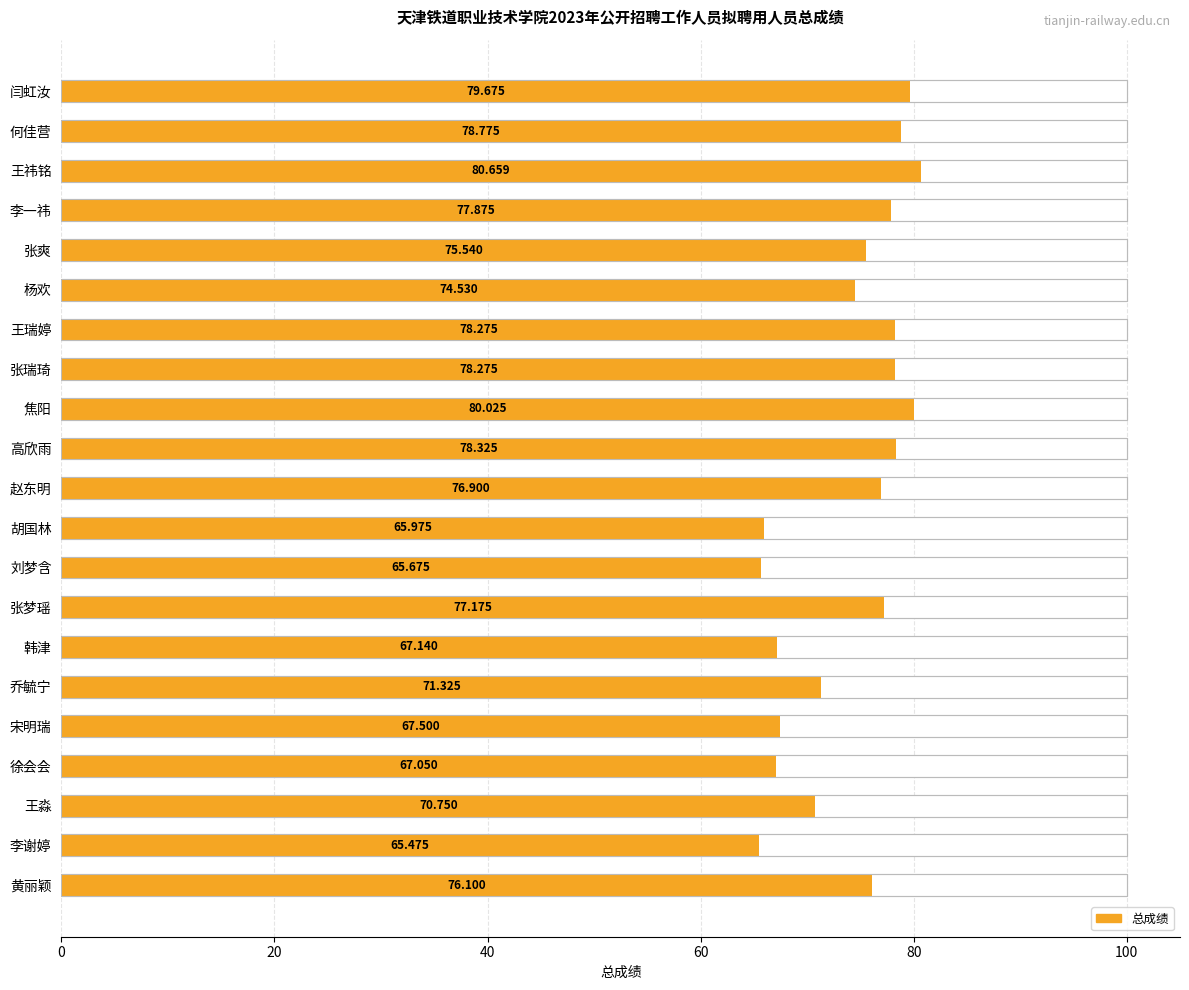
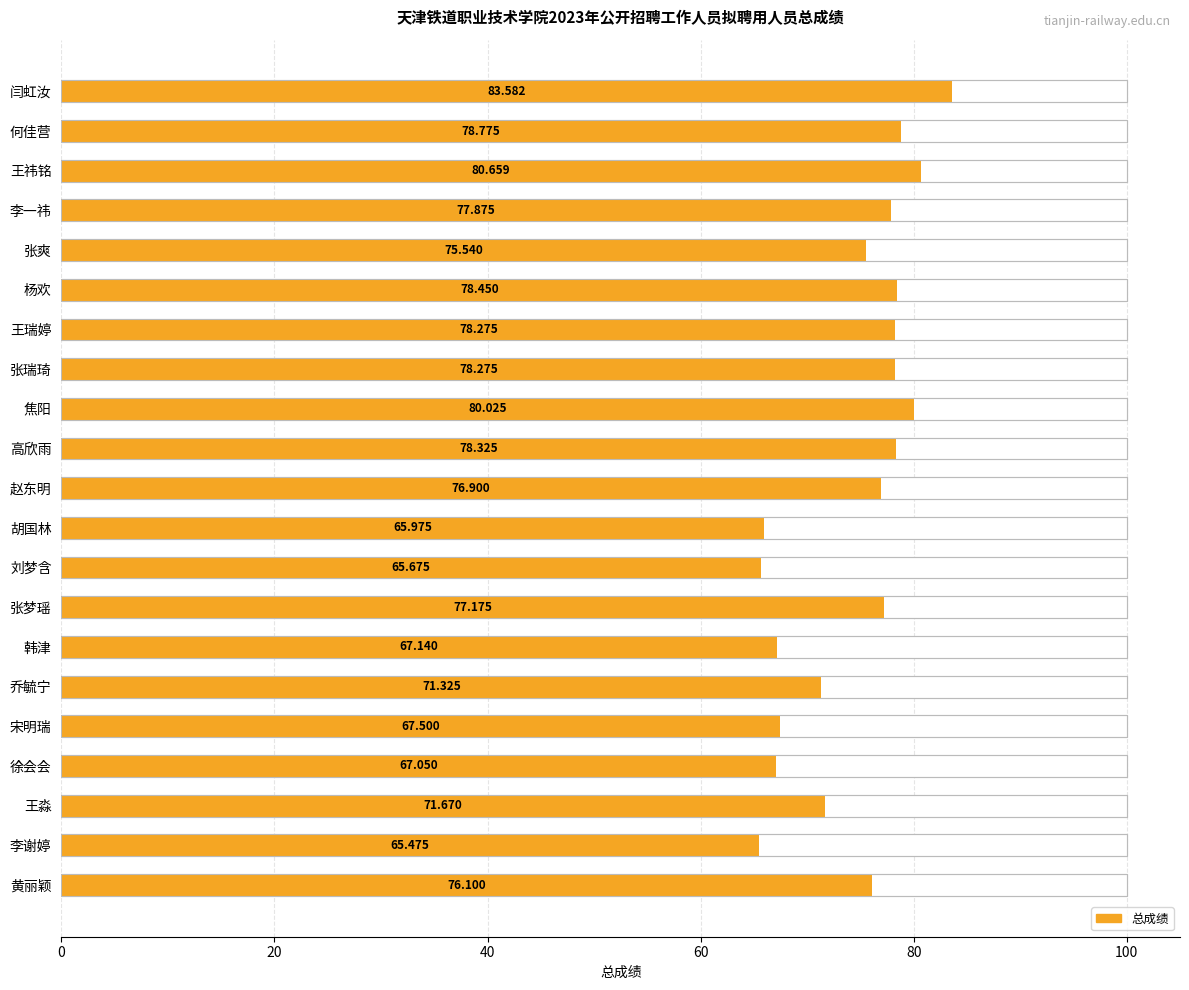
  {
    "总成绩": {
-     "闫虹汝": 79.675,
-     "杨欢": 74.530,
-     "王淼": 70.750
+     "闫虹汝": 83.582,
+     "杨欢": 78.450,
+     "王淼": 71.670
    }
  }
